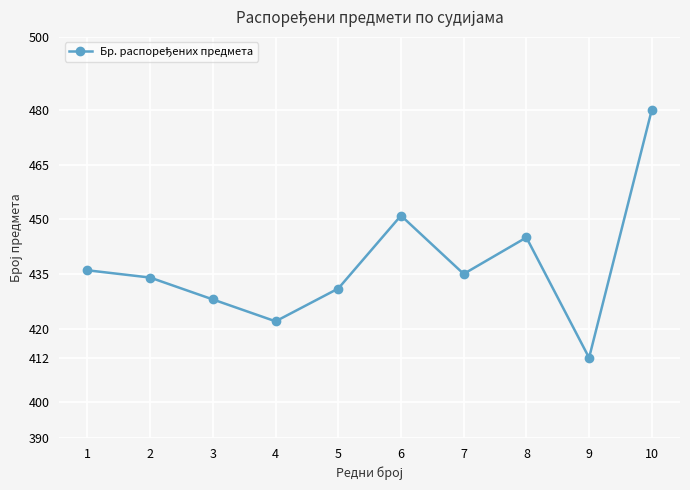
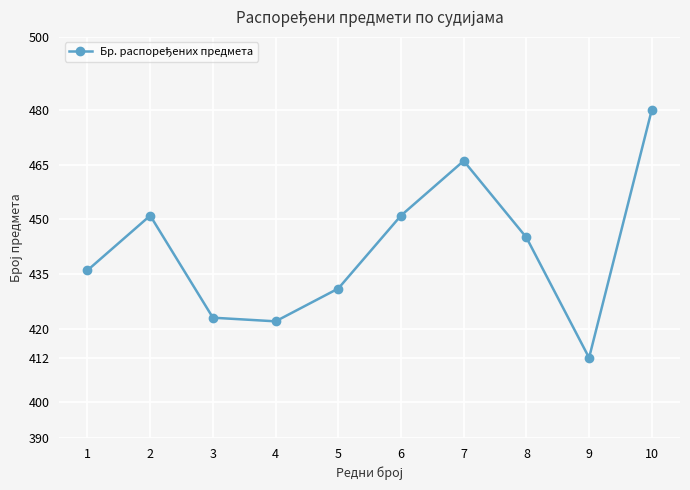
  {
    "1": 436,
-   "2": 434,
-   "3": 428,
+   "2": 451,
+   "3": 423,
    "4": 422,
    "5": 431,
    "6": 451,
-   "7": 435,
+   "7": 466,
    "8": 445,
    "9": 412,
    "10": 480
  }
